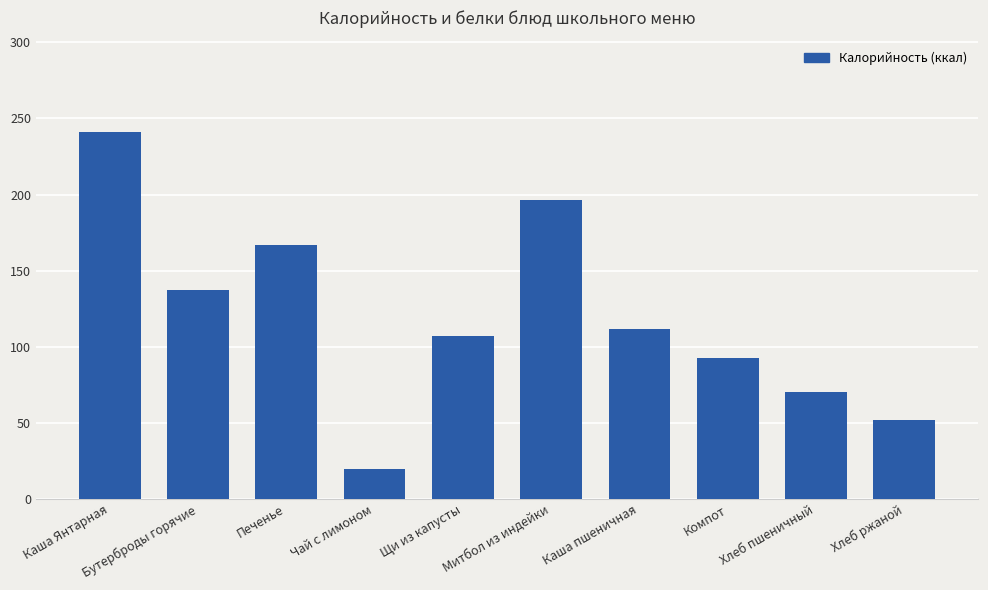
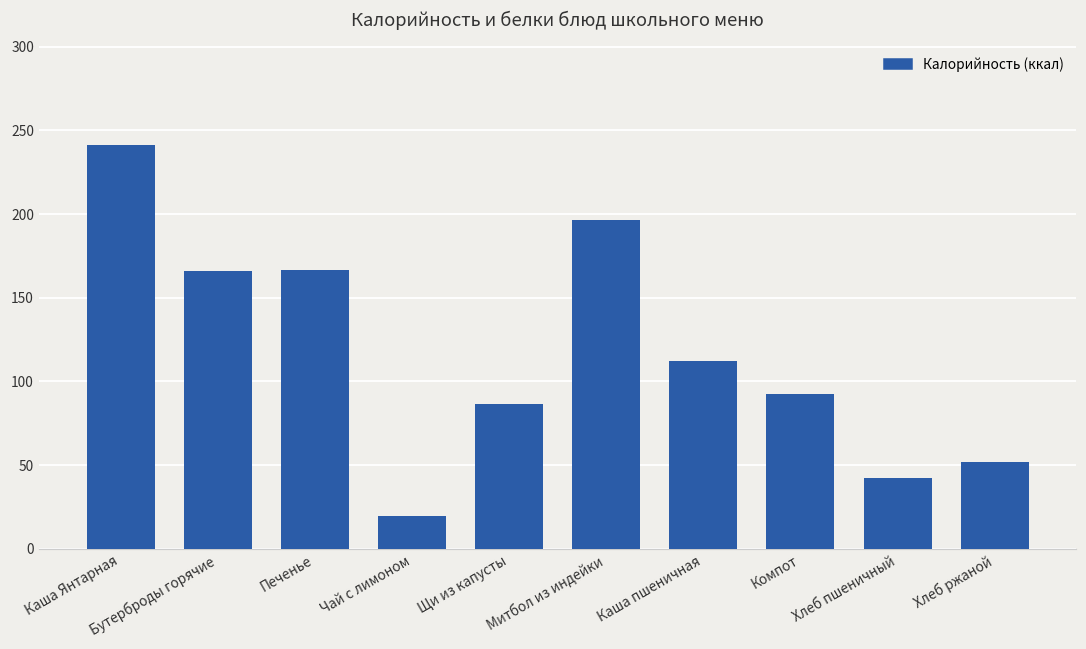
  {
    "Каша Янтарная": 241,
-   "Бутерброды горячие": 138,
+   "Бутерброды горячие": 166,
    "Печенье": 167,
    "Чай с лимоном": 20,
-   "Щи из капусты": 107,
+   "Щи из капусты": 87,
    "Митбол из индейки": 196,
    "Каша пшеничная": 112,
    "Компот": 92,
-   "Хлеб пшеничный": 71,
+   "Хлеб пшеничный": 42,
    "Хлеб ржаной": 52
  }
